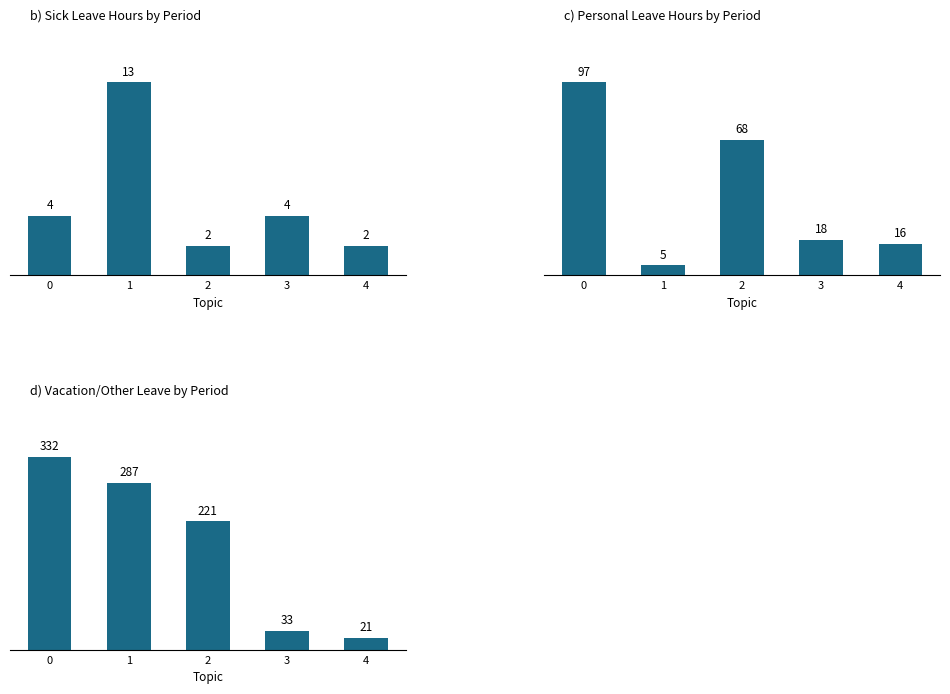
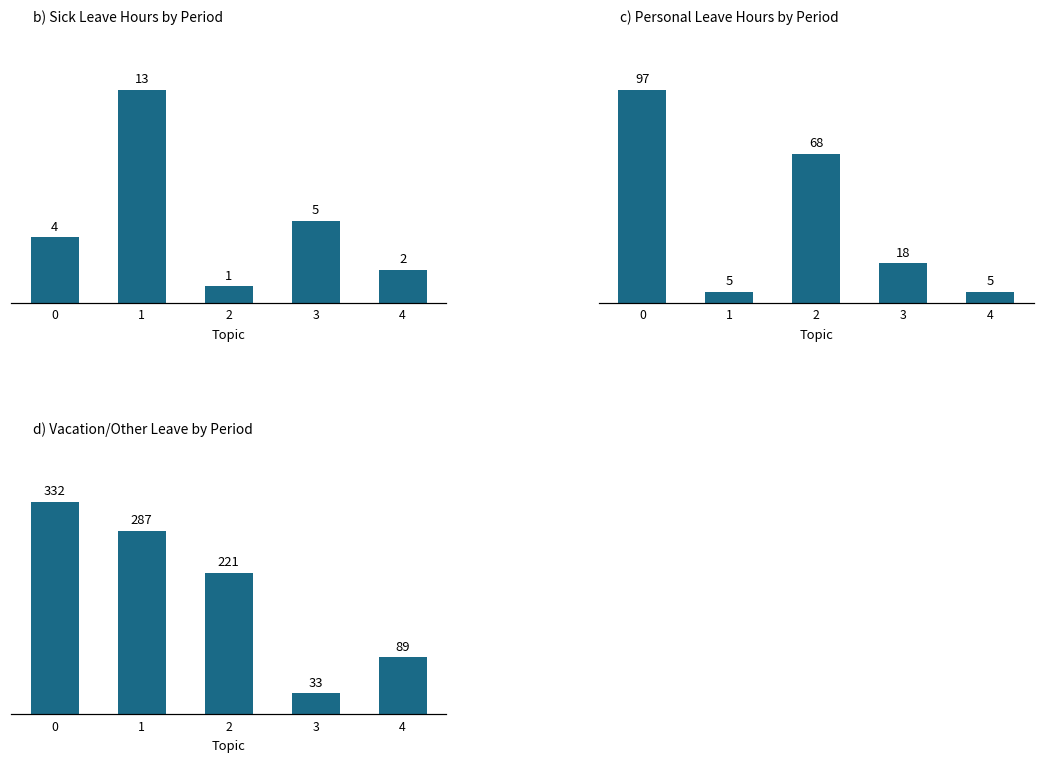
  {
    "b) Sick Leave Hours by Period": {
      "0": 4,
      "1": 13,
-     "2": 2,
-     "3": 4,
+     "2": 1,
+     "3": 5,
      "4": 2
    },
    "c) Personal Leave Hours by Period": {
      "0": 97,
      "1": 5,
      "2": 68,
      "3": 18,
-     "4": 16
+     "4": 5
    },
    "d) Vacation/Other Leave by Period": {
      "0": 332,
      "1": 287,
      "2": 221,
      "3": 33,
-     "4": 21
+     "4": 89
    }
  }
